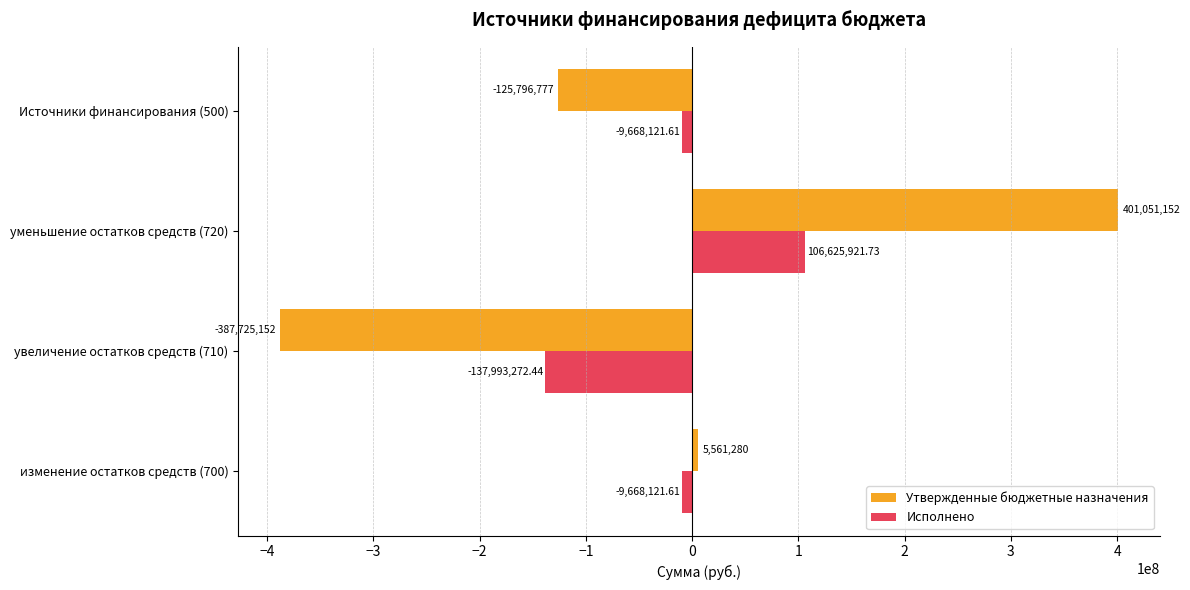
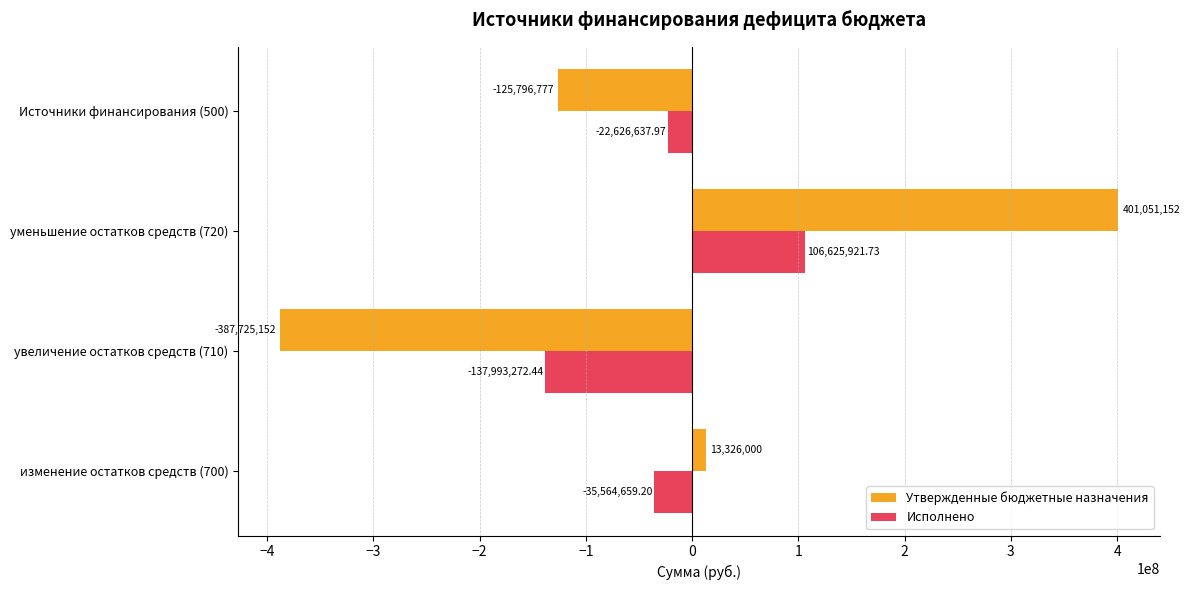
  {
    "Утвержденные бюджетные назначения": {
      "Источники финансирования (500)": "-125,796,777",
      "уменьшение остатков средств (720)": "401,051,152",
      "увеличение остатков средств (710)": "-387,725,152",
-     "изменение остатков средств (700)": "5,561,280"
+     "изменение остатков средств (700)": "13,326,000"
    },
    "Исполнено": {
-     "Источники финансирования (500)": "-9,668,121.61",
+     "Источники финансирования (500)": "-22,626,637.97",
      "уменьшение остатков средств (720)": "106,625,921.73",
      "увеличение остатков средств (710)": "-137,993,272.44",
-     "изменение остатков средств (700)": "-9,668,121.61"
+     "изменение остатков средств (700)": "-35,564,659.20"
    }
  }
